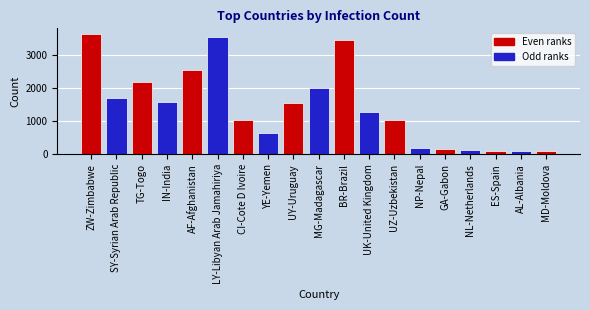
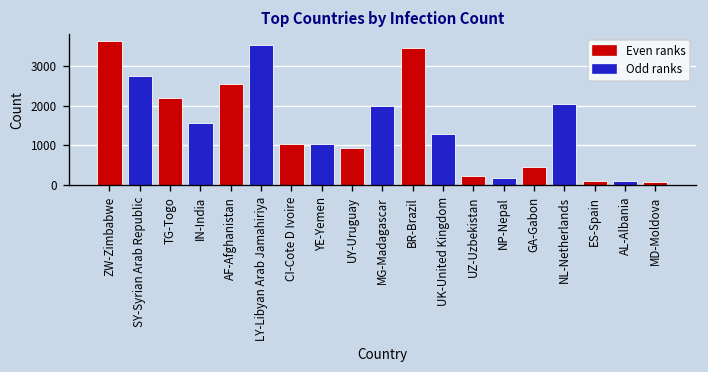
  {
    "ZW-Zimbabwe": 3600,
-   "SY-Syrian Arab Republic": 1700,
+   "SY-Syrian Arab Republic": 2700,
    "TG-Togo": 2200,
    "IN-India": 1600,
    "AF-Afghanistan": 2500,
    "LY-Libyan Arab Jamahiriya": 3500,
    "CI-Cote D Ivoire": 1000,
-   "YE-Yemen": 700,
-   "UY-Uruguay": 1500,
+   "YE-Yemen": 1000,
+   "UY-Uruguay": 900,
    "MG-Madagascar": 2000,
    "BR-Brazil": 3400,
    "UK-United Kingdom": 1300,
-   "UZ-Uzbekistan": 1000,
+   "UZ-Uzbekistan": 200,
    "NP-Nepal": 200,
-   "GA-Gabon": 200,
-   "NL-Netherlands": 100,
+   "GA-Gabon": 500,
+   "NL-Netherlands": 2000,
    "ES-Spain": 100,
    "AL-Albania": 100,
    "MD-Moldova": 100
  }
